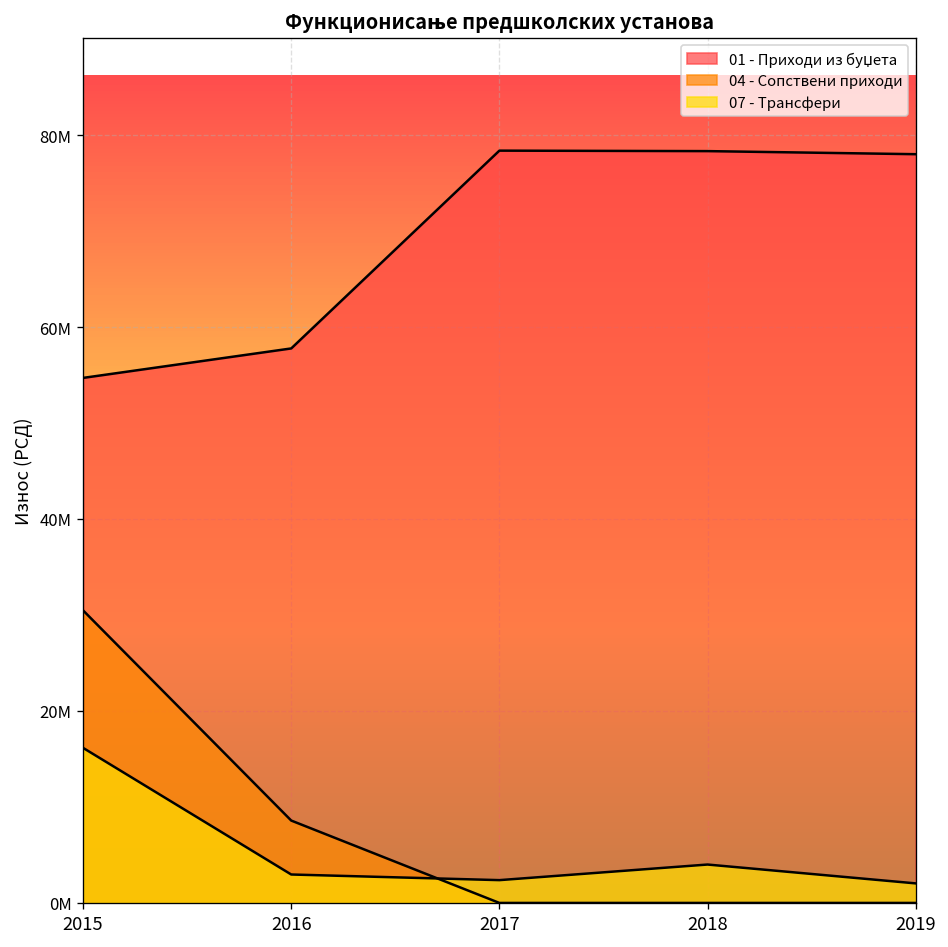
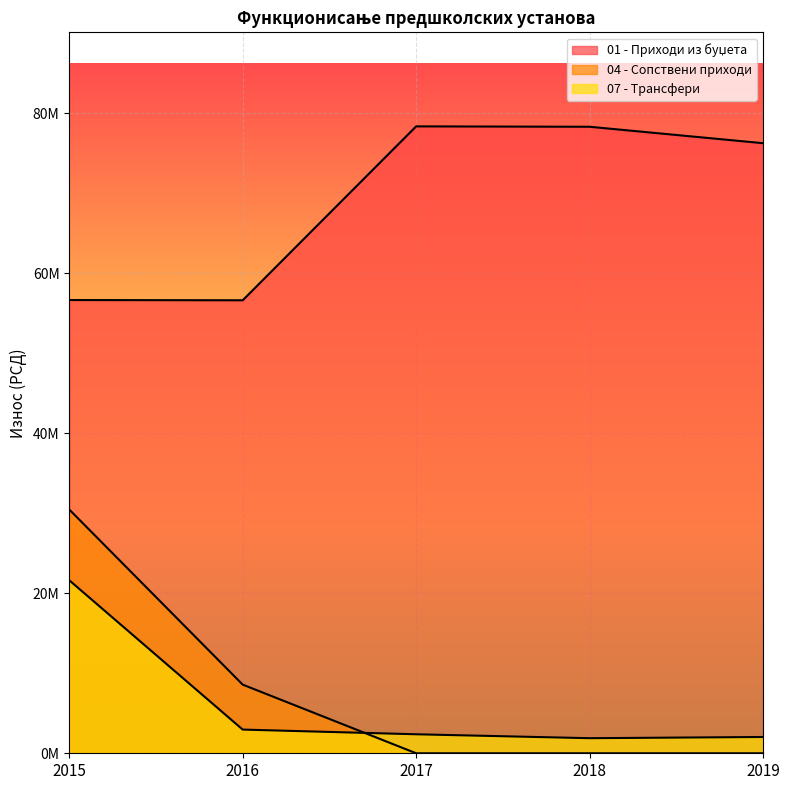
  {
    "01 - Приходи из буџета": {
-     "2015": 55000000,
-     "2016": 58000000,
+     "2015": 57000000,
+     "2016": 57000000,
      "2017": 78000000,
      "2018": 78000000,
-     "2019": 78000000
+     "2019": 76000000
    },
    "04 - Сопствени приходи": {
      "2015": 30000000,
      "2016": 9000000,
      "2017": 0,
      "2018": 0,
      "2019": 0
    },
    "07 - Трансфери": {
-     "2015": 16000000,
+     "2015": 22000000,
      "2016": 3000000,
      "2017": 2000000,
-     "2018": 4000000,
+     "2018": 2000000,
      "2019": 2000000
    }
  }
